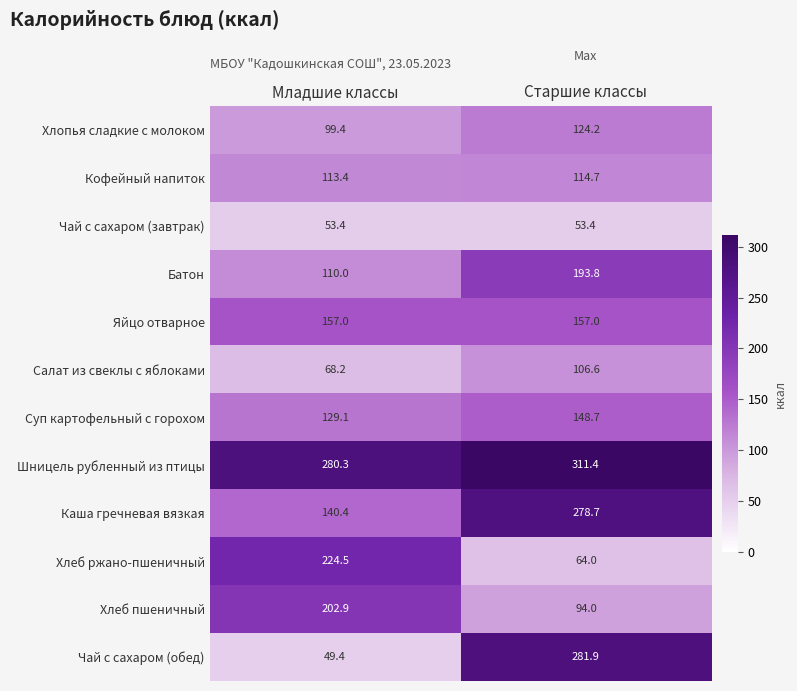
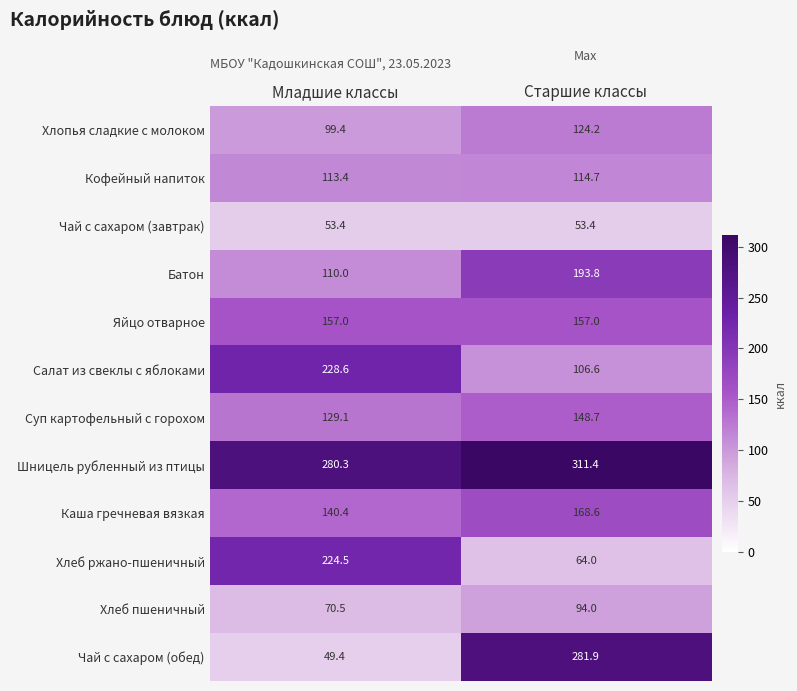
  {
    "Хлопья сладкие с молоком": {
      "Младшие классы": 99.4,
      "Старшие классы": 124.2
    },
    "Кофейный напиток": {
      "Младшие классы": 113.4,
      "Старшие классы": 114.7
    },
    "Чай с сахаром (завтрак)": {
      "Младшие классы": 53.4,
      "Старшие классы": 53.4
    },
    "Батон": {
      "Младшие классы": 110.0,
      "Старшие классы": 193.8
    },
    "Яйцо отварное": {
      "Младшие классы": 157.0,
      "Старшие классы": 157.0
    },
    "Салат из свеклы с яблоками": {
-     "Младшие классы": 68.2,
+     "Младшие классы": 228.6,
      "Старшие классы": 106.6
    },
    "Суп картофельный с горохом": {
      "Младшие классы": 129.1,
      "Старшие классы": 148.7
    },
    "Шницель рубленный из птицы": {
      "Младшие классы": 280.3,
      "Старшие классы": 311.4
    },
    "Каша гречневая вязкая": {
      "Младшие классы": 140.4,
-     "Старшие классы": 278.7
+     "Старшие классы": 168.6
    },
    "Хлеб ржано-пшеничный": {
      "Младшие классы": 224.5,
      "Старшие классы": 64.0
    },
    "Хлеб пшеничный": {
-     "Младшие классы": 202.9,
+     "Младшие классы": 70.5,
      "Старшие классы": 94.0
    },
    "Чай с сахаром (обед)": {
      "Младшие классы": 49.4,
      "Старшие классы": 281.9
    }
  }
